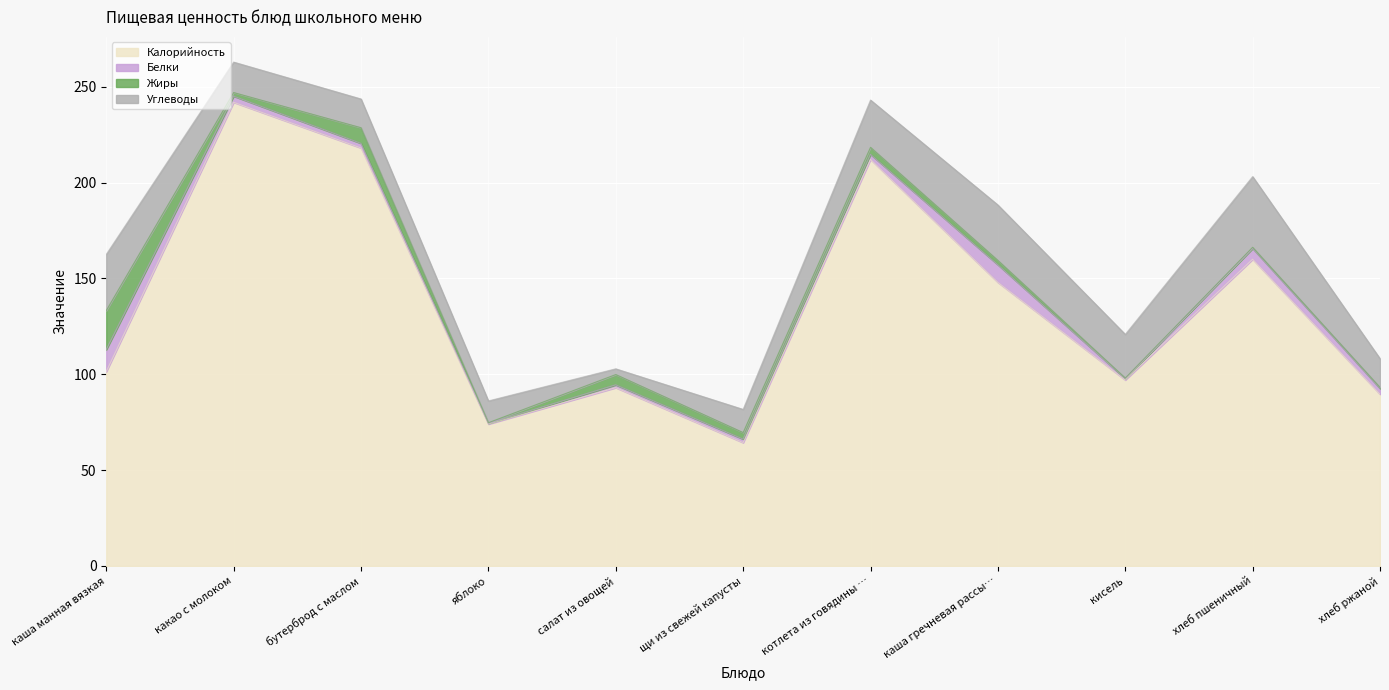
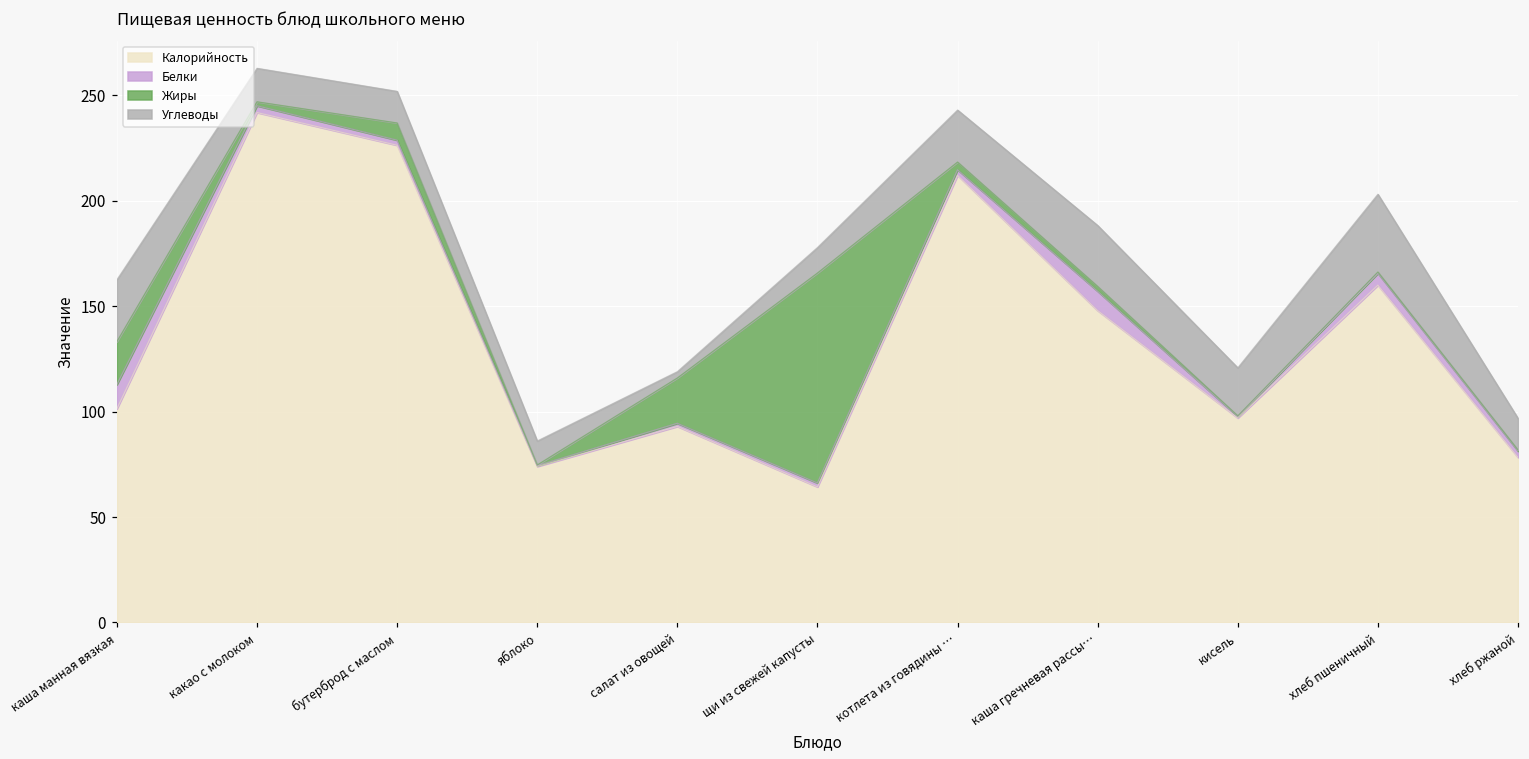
  {
    "Калорийность": {
      "каша манная вязкая": 101,
      "какао с молоком": 242,
-     "бутерброд с маслом": 218,
+     "бутерброд с маслом": 226,
      "салат из овощей": 93,
      "щи из свежей капусты": 64,
      "котлета из говядины …": 212,
      "каша гречневая рассы…": 148,
      "хлеб пшеничный": 160,
-     "хлеб ржаной": 90
+     "хлеб ржаной": 78
    },
    "Жиры": {
      "каша манная вязкая": 20,
      "какао с молоком": 2,
      "бутерброд с маслом": 8,
-     "салат из овощей": 5,
-     "щи из свежей капусты": 3,
+     "салат из овощей": 22,
+     "щи из свежей капусты": 100,
      "котлета из говядины …": 4,
      "каша гречневая рассы…": 2
    }
  }
